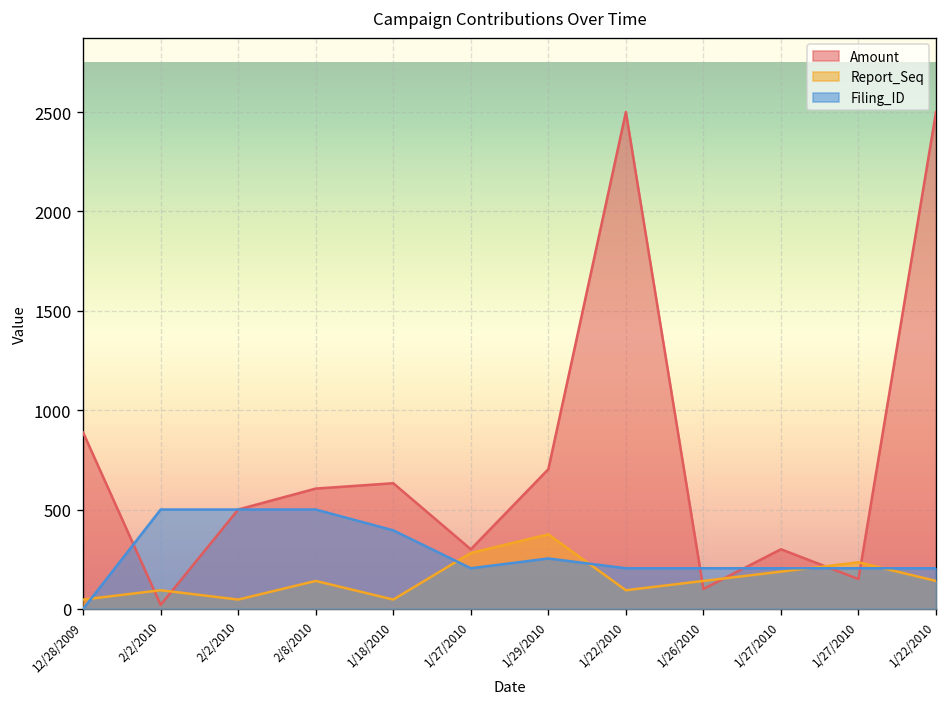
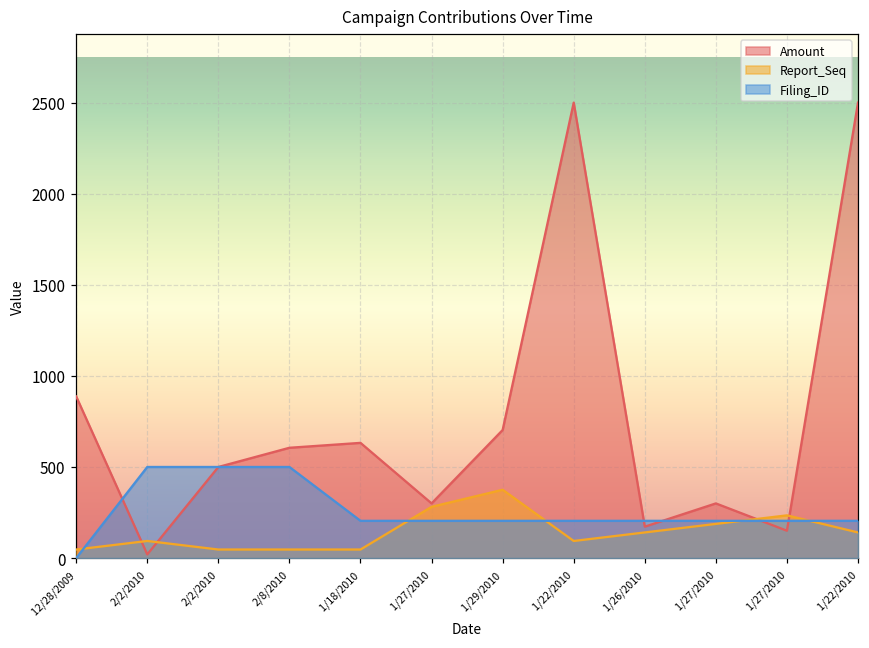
  {
    "Amount": {
      "12/28/2009": 890,
      "2/8/2010": 610,
      "1/18/2010": 630,
      "1/29/2010": 700,
-     "1/26/2010": 100
+     "1/26/2010": 170
    },
    "Report_Seq": {
      "12/28/2009": 50,
-     "2/8/2010": 140,
+     "2/8/2010": 50,
      "1/18/2010": 50,
      "1/29/2010": 380,
      "1/26/2010": 140
    },
    "Filing_ID": {
      "12/28/2009": 0,
      "2/8/2010": 500,
-     "1/18/2010": 400,
-     "1/29/2010": 250,
+     "1/18/2010": 200,
+     "1/29/2010": 200,
      "1/26/2010": 200
    }
  }
